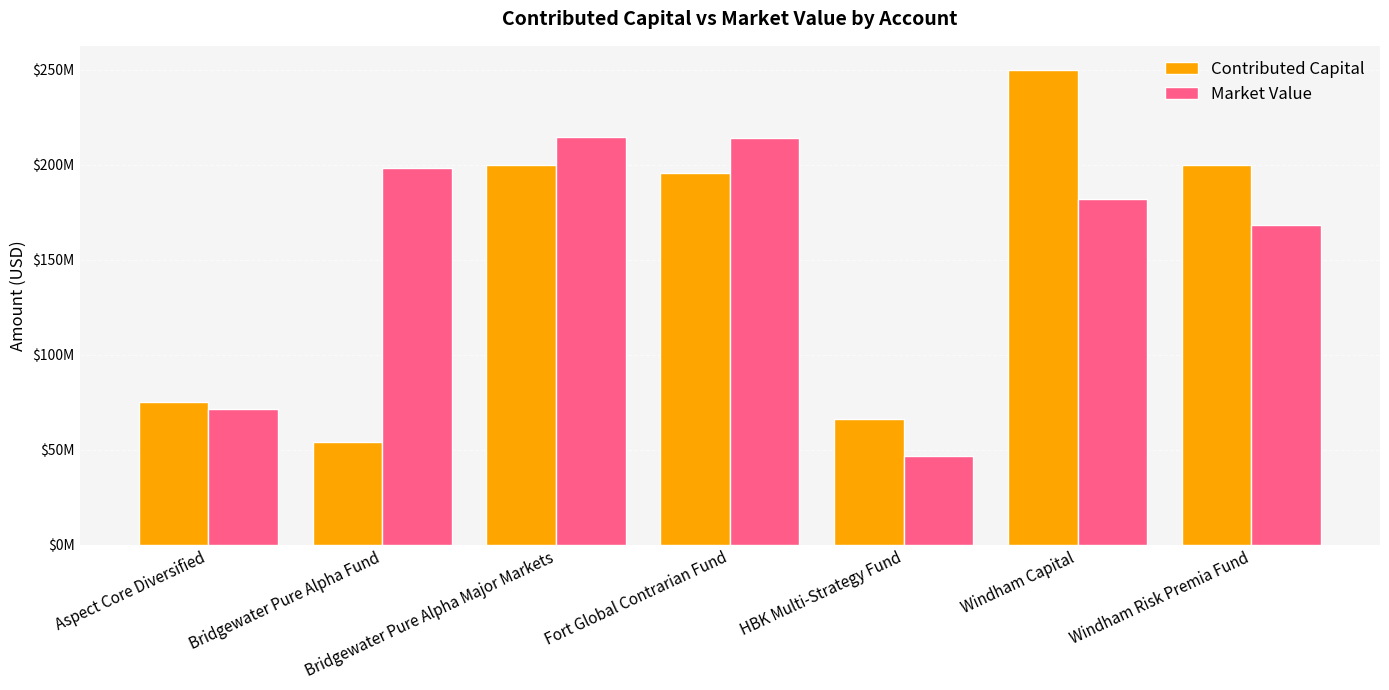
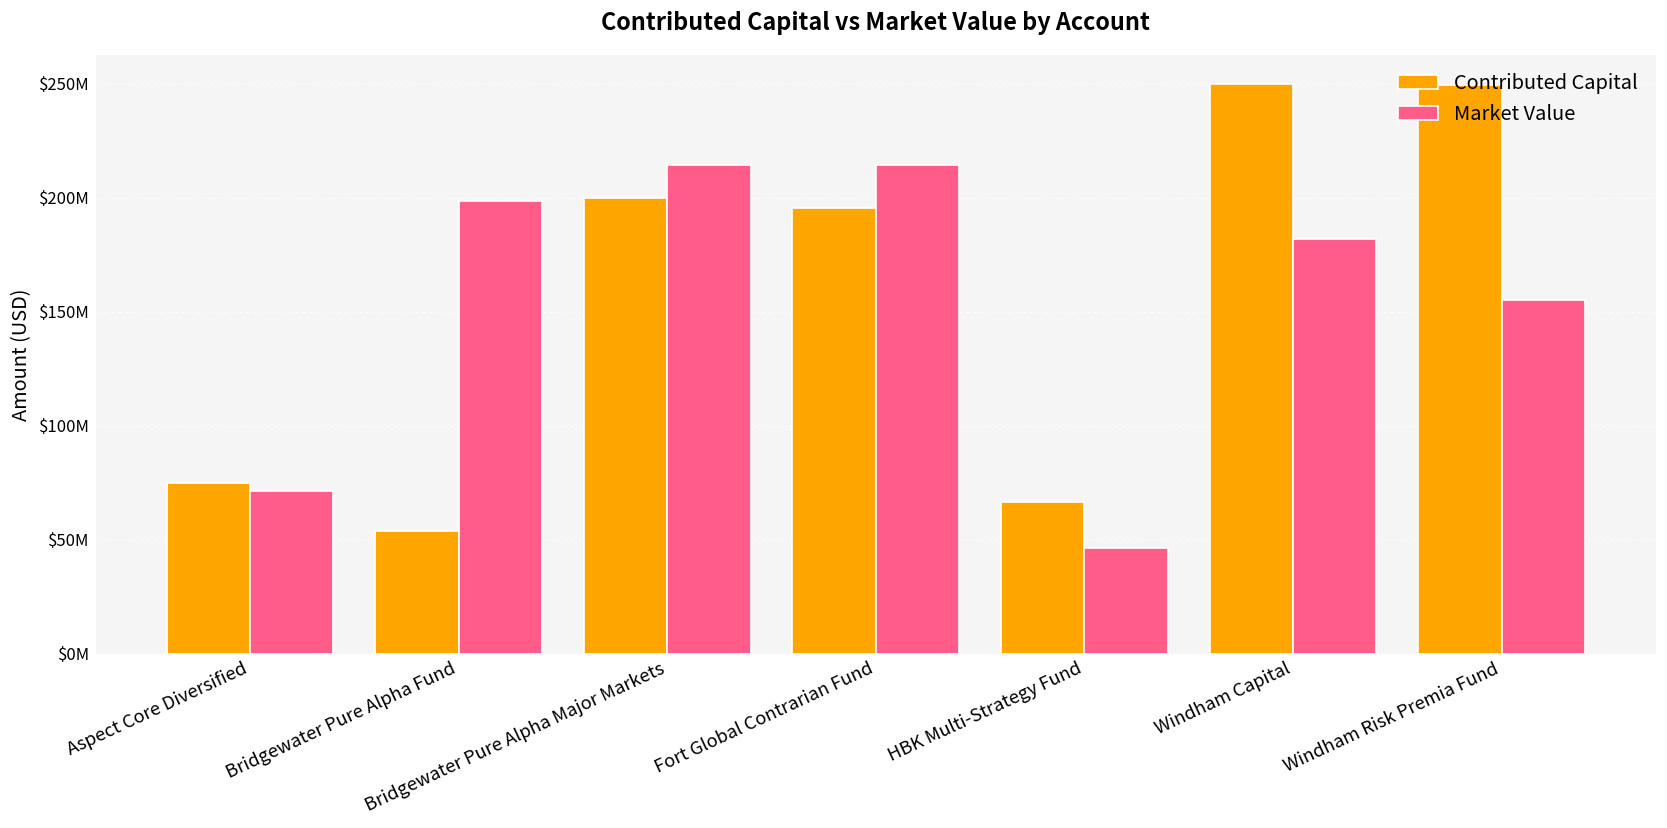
  {
    "Contributed Capital": {
      "Aspect Core Diversified": "$75000000",
      "Bridgewater Pure Alpha Fund": "$54000000",
      "Bridgewater Pure Alpha Major Markets": "$200000000",
      "Fort Global Contrarian Fund": "$196000000",
      "HBK Multi-Strategy Fund": "$66000000",
      "Windham Capital": "$250000000",
-     "Windham Risk Premia Fund": "$200000000"
+     "Windham Risk Premia Fund": "$249000000"
    },
    "Market Value": {
      "Aspect Core Diversified": "$71000000",
      "Bridgewater Pure Alpha Fund": "$198000000",
      "Bridgewater Pure Alpha Major Markets": "$214000000",
      "Fort Global Contrarian Fund": "$214000000",
      "HBK Multi-Strategy Fund": "$47000000",
      "Windham Capital": "$182000000",
-     "Windham Risk Premia Fund": "$168000000"
+     "Windham Risk Premia Fund": "$155000000"
    }
  }
